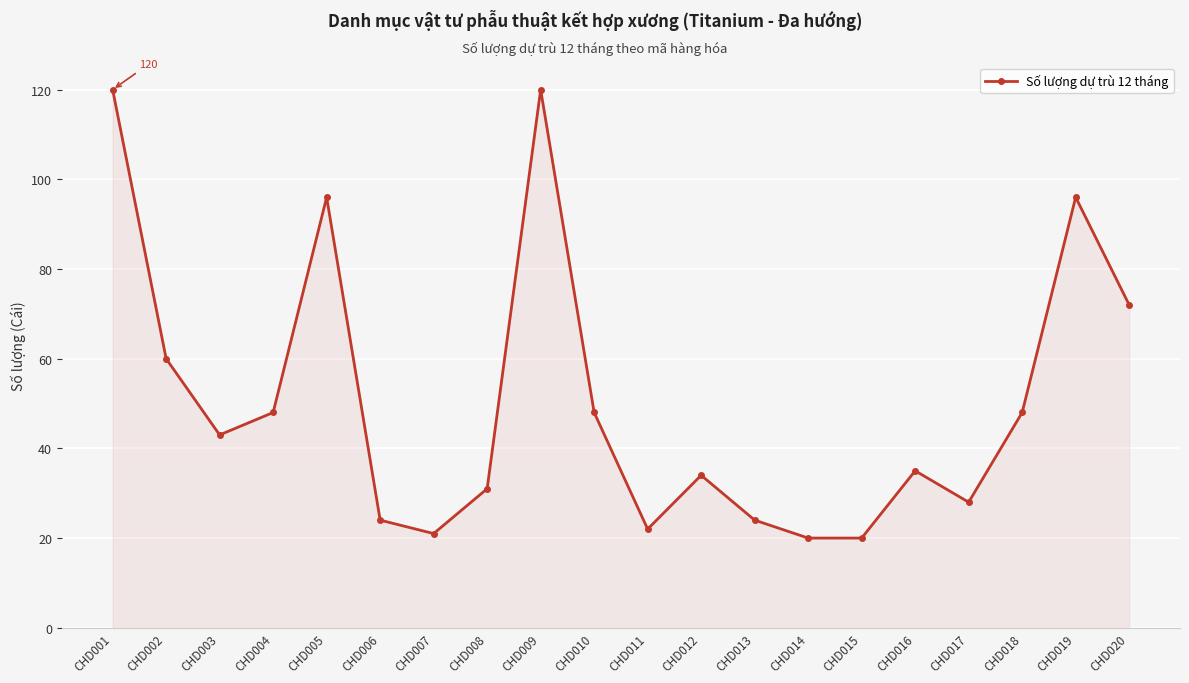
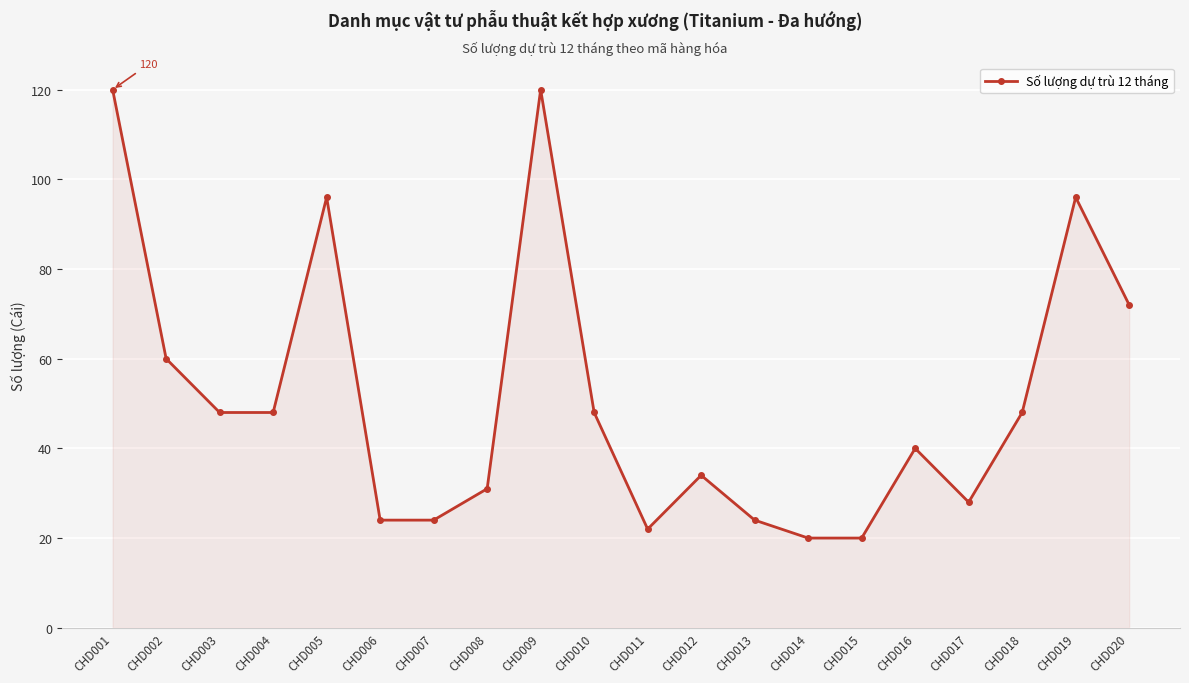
  {
    "CHD002": 60,
-   "CHD003": 43,
+   "CHD003": 48,
    "CHD004": 48,
    "CHD005": 96,
    "CHD006": 24,
-   "CHD007": 21,
+   "CHD007": 24,
    "CHD008": 31,
    "CHD009": 120,
    "CHD010": 48,
    "CHD011": 22,
    "CHD012": 34,
    "CHD013": 24,
    "CHD014": 20,
    "CHD015": 20,
-   "CHD016": 35,
+   "CHD016": 40,
    "CHD017": 28,
    "CHD018": 48,
    "CHD019": 96,
    "CHD020": 72
  }
